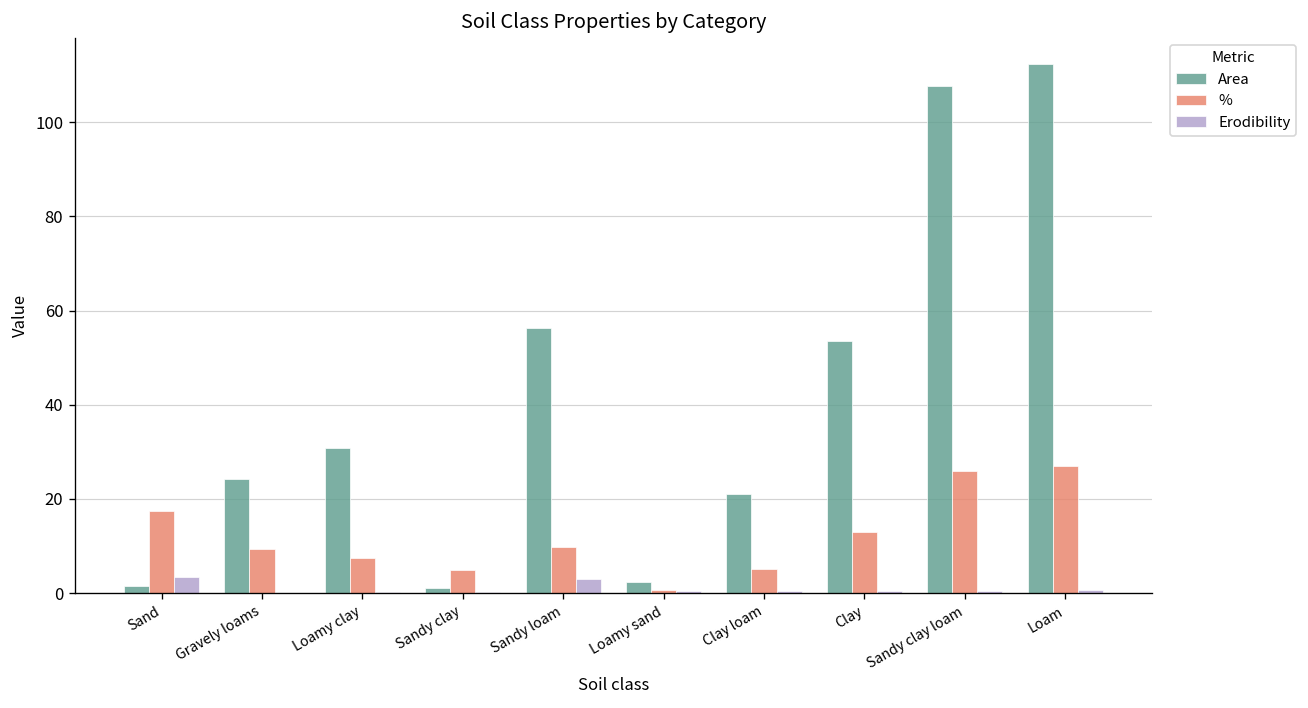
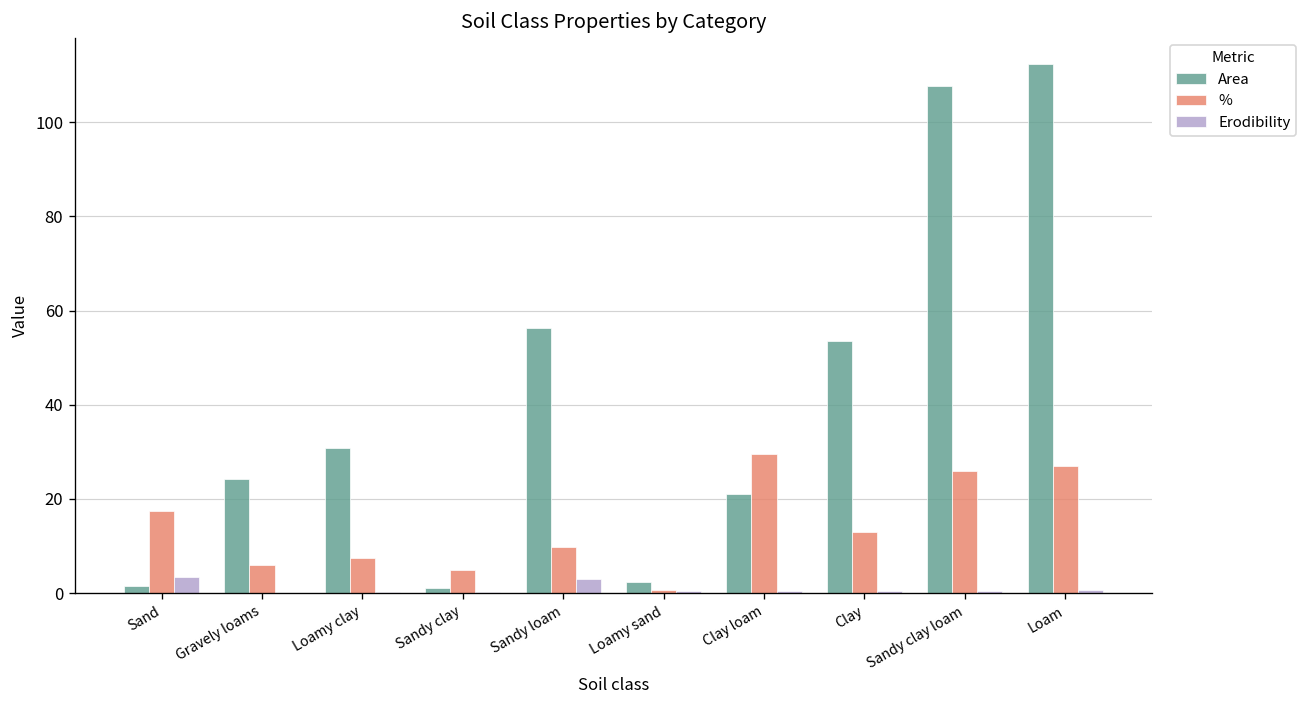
  {
    "Area": {
      "Sand": 1,
      "Gravely loams": 24,
      "Loamy clay": 31,
      "Sandy clay": 1,
      "Sandy loam": 56,
      "Loamy sand": 2,
      "Clay loam": 21,
      "Clay": 54,
      "Sandy clay loam": 108,
      "Loam": 112
    },
    "%": {
      "Sand": 17,
-     "Gravely loams": 9,
+     "Gravely loams": 6,
      "Loamy clay": 7,
      "Sandy clay": 5,
      "Sandy loam": 10,
-     "Clay loam": 5,
+     "Clay loam": 29,
      "Clay": 13,
      "Sandy clay loam": 26,
      "Loam": 27
    },
    "Erodibility": {
      "Sand": 3,
      "Sandy loam": 3,
      "Loam": 1
    }
  }
